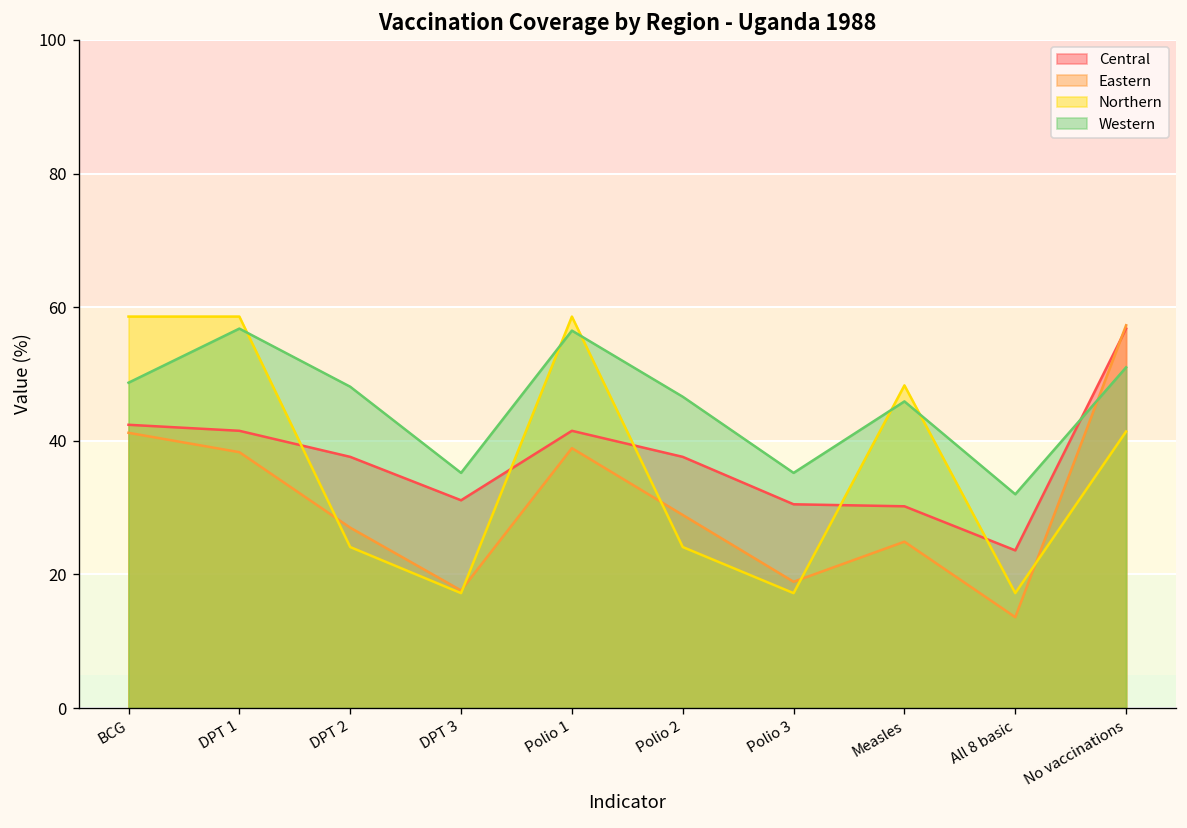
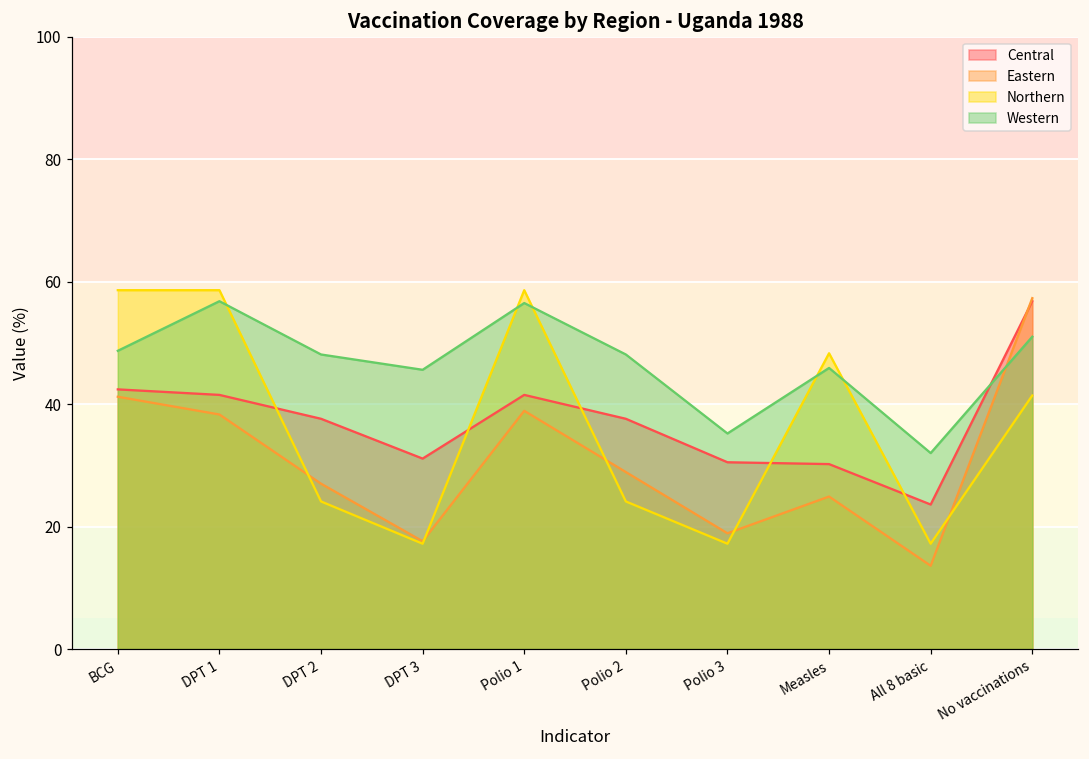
  {
    "Western": {
      "BCG": 49,
      "DPT 1": 57,
      "DPT 2": 48,
-     "DPT 3": 35,
+     "DPT 3": 46,
      "Polio 1": 57,
-     "Polio 2": 47,
+     "Polio 2": 48,
      "Polio 3": 35,
      "Measles": 46,
      "All 8 basic": 32,
      "No vaccinations": 51
    }
  }
